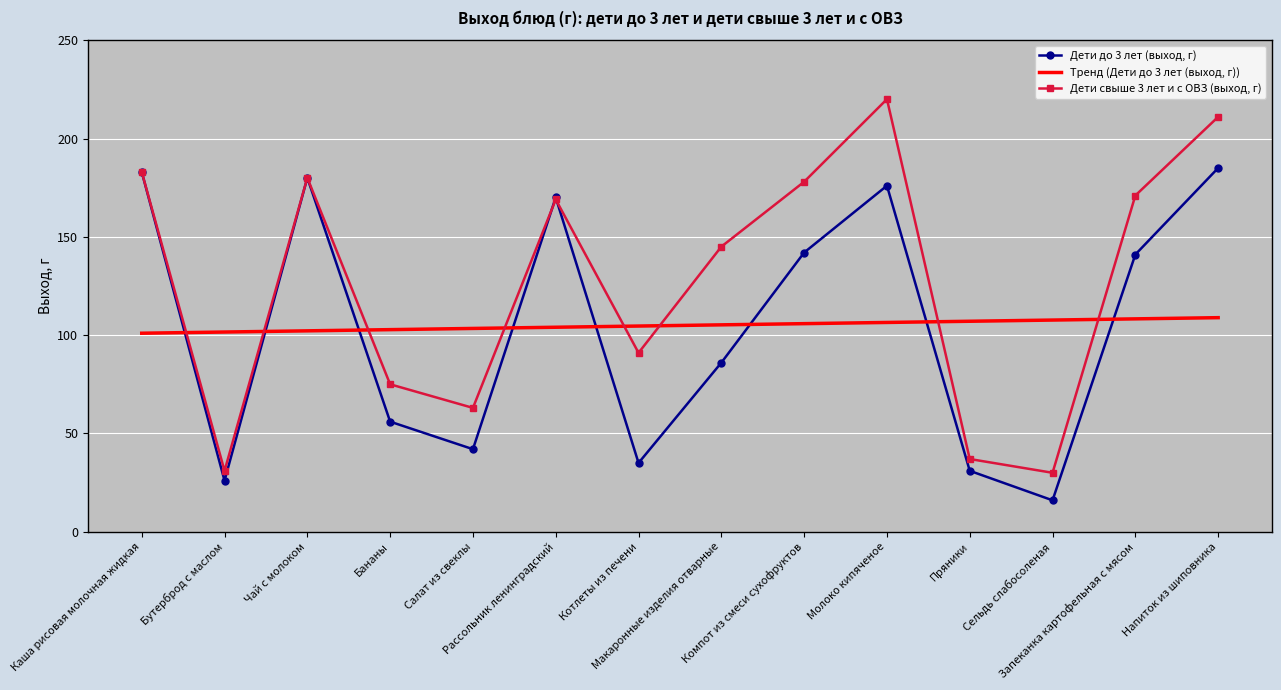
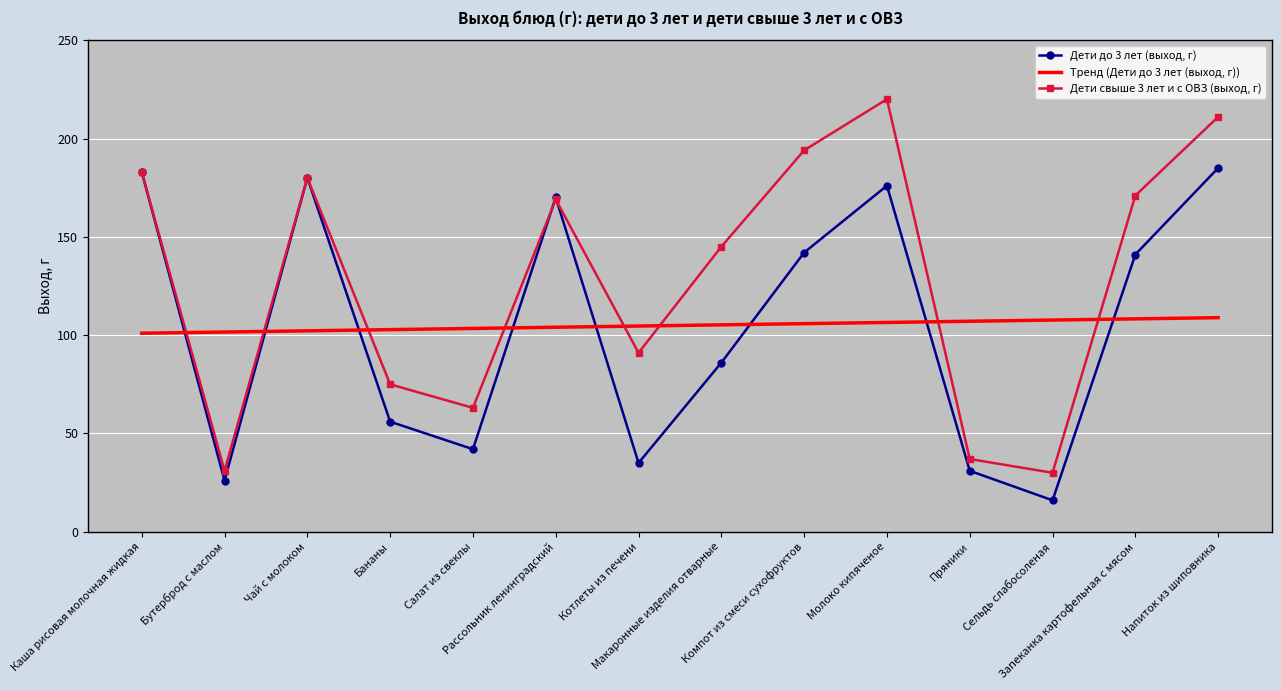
  {
    "Дети до 3 лет (выход, г)": {
      "Бутерброд с маслом": 26,
      "Бананы": 56,
      "Салат из свеклы": 42,
      "Котлеты из печени": 35,
      "Макаронные изделия отварные": 86,
      "Компот из смеси сухофруктов": 142,
      "Молоко кипяченое": 176,
      "Пряники": 31,
      "Сельдь слабосоленая": 16,
      "Запеканка картофельная с мясом": 141,
      "Напиток из шиповника": 185
    },
    "Тренд (Дети до 3 лет (выход, г))": {
      "Каша рисовая молочная жидкая": 101,
      "Бутерброд с маслом": 102,
      "Чай с молоком": 102,
      "Бананы": 103,
      "Салат из свеклы": 103,
      "Рассольник ленинградский": 104,
      "Котлеты из печени": 105,
      "Макаронные изделия отварные": 105,
      "Компот из смеси сухофруктов": 106,
      "Молоко кипяченое": 106,
      "Пряники": 107,
      "Сельдь слабосоленая": 108,
      "Запеканка картофельная с мясом": 108,
      "Напиток из шиповника": 109
    },
    "Дети свыше 3 лет и с ОВЗ (выход, г)": {
      "Бутерброд с маслом": 31,
      "Бананы": 75,
      "Салат из свеклы": 63,
      "Котлеты из печени": 91,
      "Макаронные изделия отварные": 145,
-     "Компот из смеси сухофруктов": 178,
+     "Компот из смеси сухофруктов": 194,
      "Молоко кипяченое": 220,
      "Пряники": 37,
      "Сельдь слабосоленая": 30,
      "Запеканка картофельная с мясом": 171,
      "Напиток из шиповника": 211
    }
  }
